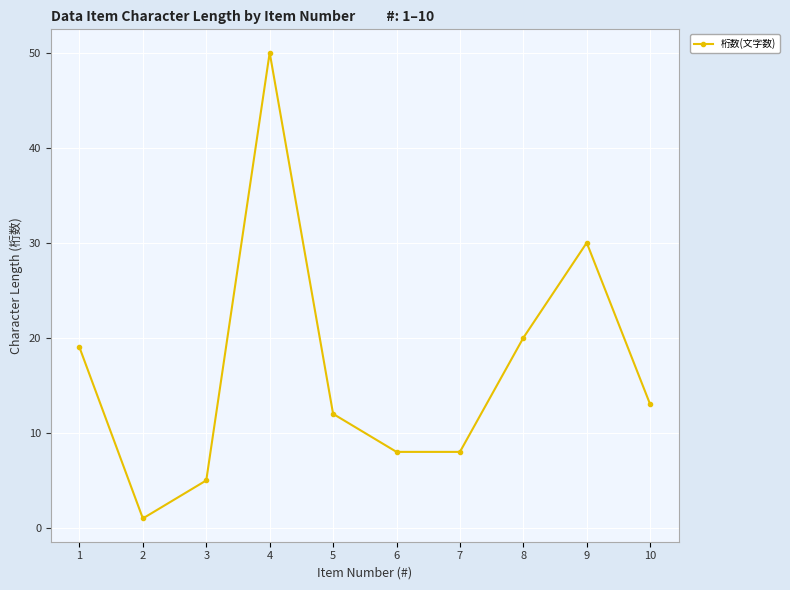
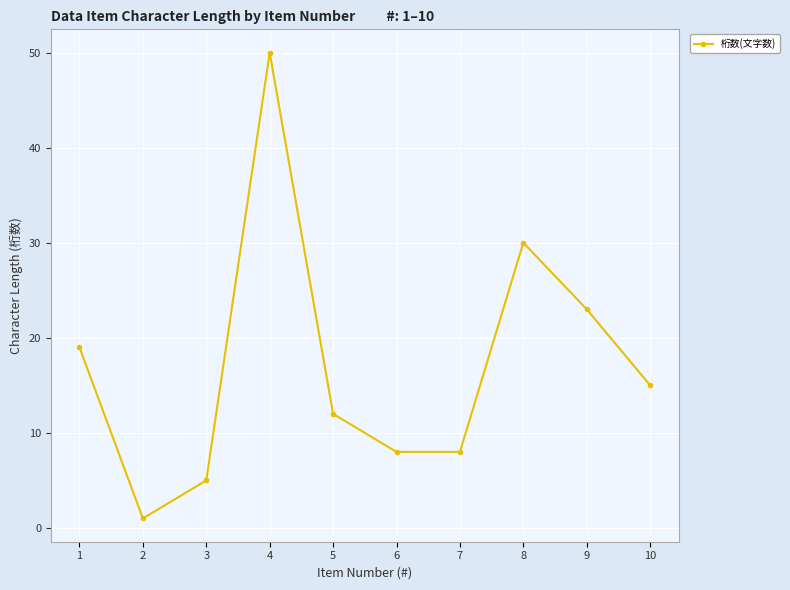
  {
    "1": 19,
    "2": 1,
    "3": 5,
    "4": 50,
    "5": 12,
    "6": 8,
    "7": 8,
-   "8": 20,
-   "9": 30,
-   "10": 13
+   "8": 30,
+   "9": 23,
+   "10": 15
  }
